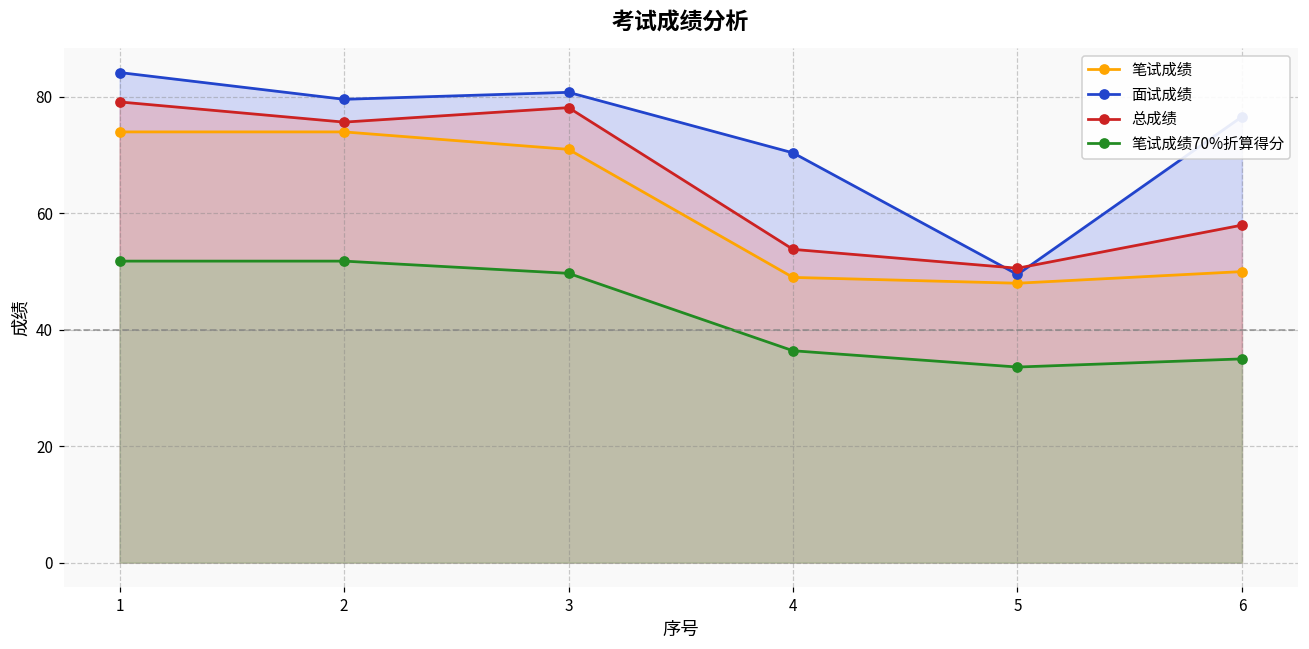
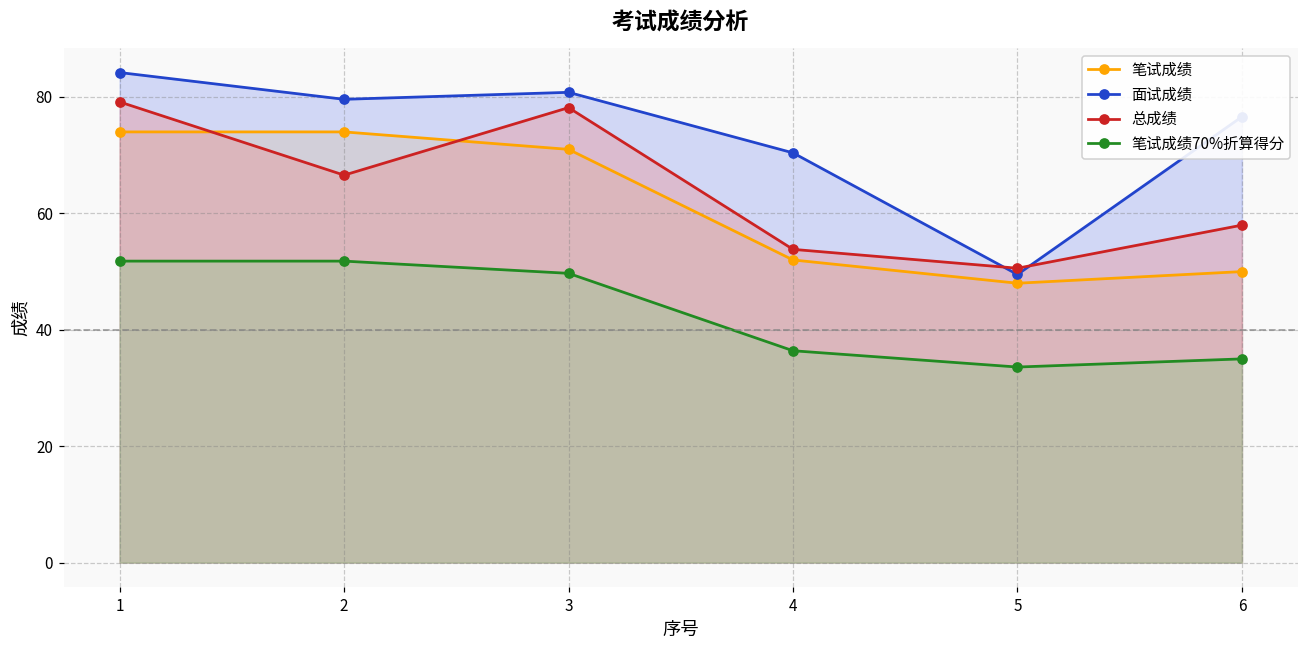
  {
    "笔试成绩": {
      "1": 74,
      "2": 74,
      "3": 71,
-     "4": 49,
+     "4": 52,
      "5": 48,
      "6": 50
    },
    "面试成绩": {
      "1": 84,
      "2": 80,
      "3": 81,
      "4": 70,
      "5": 50
    },
    "总成绩": {
      "1": 79,
-     "2": 76,
+     "2": 67,
      "3": 78,
      "4": 54,
      "5": 51,
      "6": 58
    },
    "笔试成绩70%折算得分": {
      "1": 52,
      "2": 52,
      "3": 50,
      "4": 36,
      "5": 34,
      "6": 35
    }
  }
